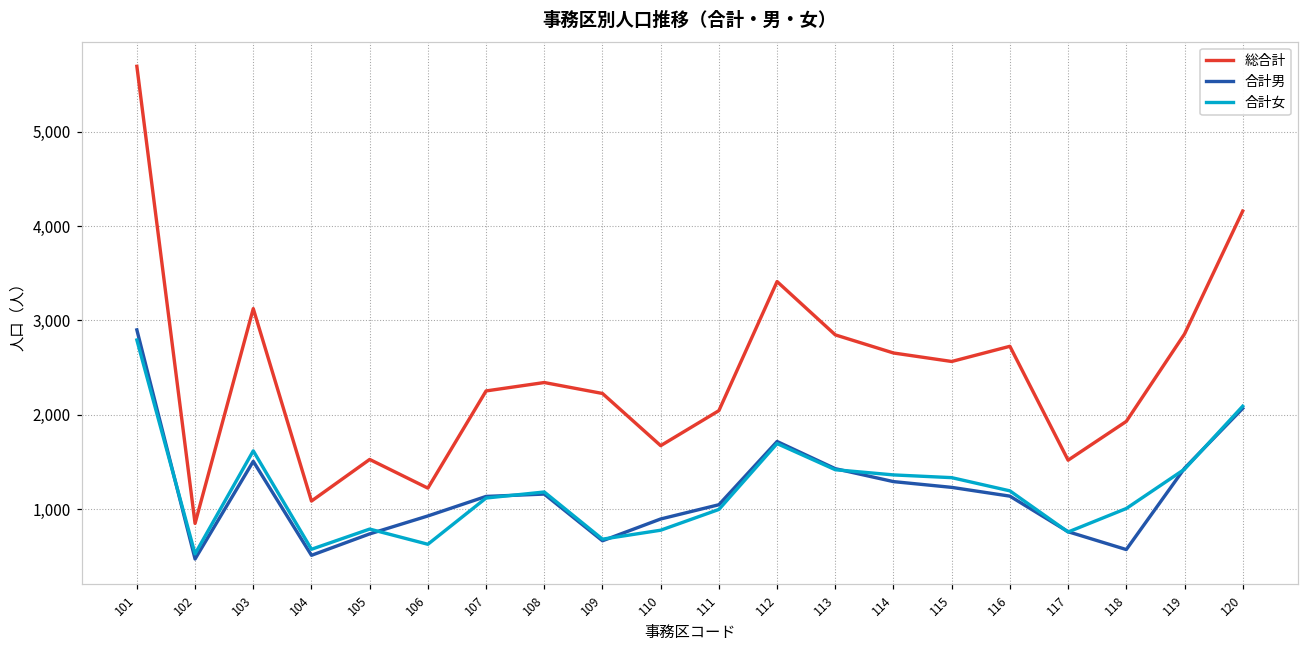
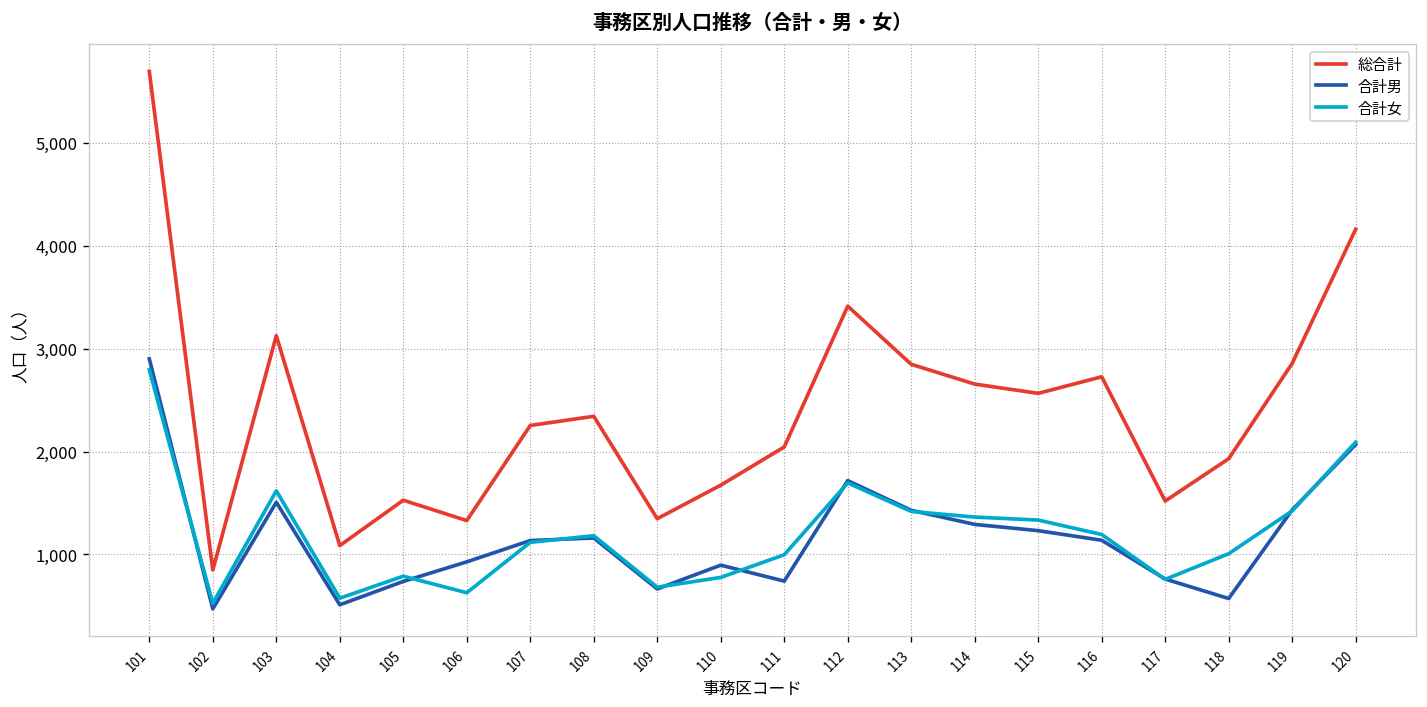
  {
    "総合計": {
      "101": "5,700",
      "102": "800",
      "103": "3,100",
      "104": "1,100",
      "105": "1,500",
-     "106": "1,200",
+     "106": "1,300",
      "107": "2,300",
      "108": "2,300",
-     "109": "2,200",
+     "109": "1,300",
      "110": "1,700",
      "111": "2,000",
      "112": "3,400",
      "113": "2,800",
      "114": "2,700",
      "115": "2,600",
      "116": "2,700",
      "117": "1,500",
      "118": "1,900",
      "119": "2,900",
      "120": "4,200"
    },
    "合計男": {
      "101": "2,900",
      "102": "500",
      "103": "1,500",
      "104": "500",
      "105": "700",
      "106": "900",
      "110": "900",
-     "111": "1,000",
+     "111": "700",
      "114": "1,300",
      "115": "1,200",
      "116": "1,100",
      "118": "600"
    },
    "合計女": {
      "101": "2,800",
      "102": "500",
      "103": "1,600",
      "104": "600",
      "105": "800",
      "106": "600",
      "110": "800",
      "111": "1,000",
      "114": "1,400",
      "115": "1,300",
      "116": "1,200",
      "118": "1,000"
    }
  }
